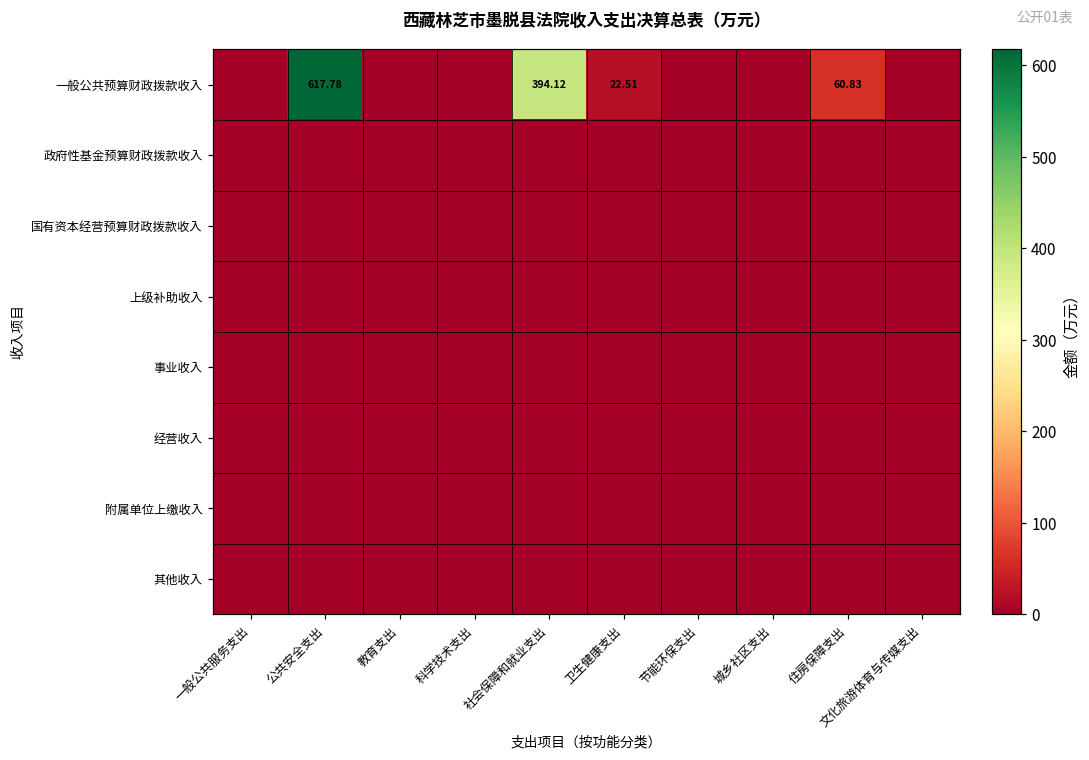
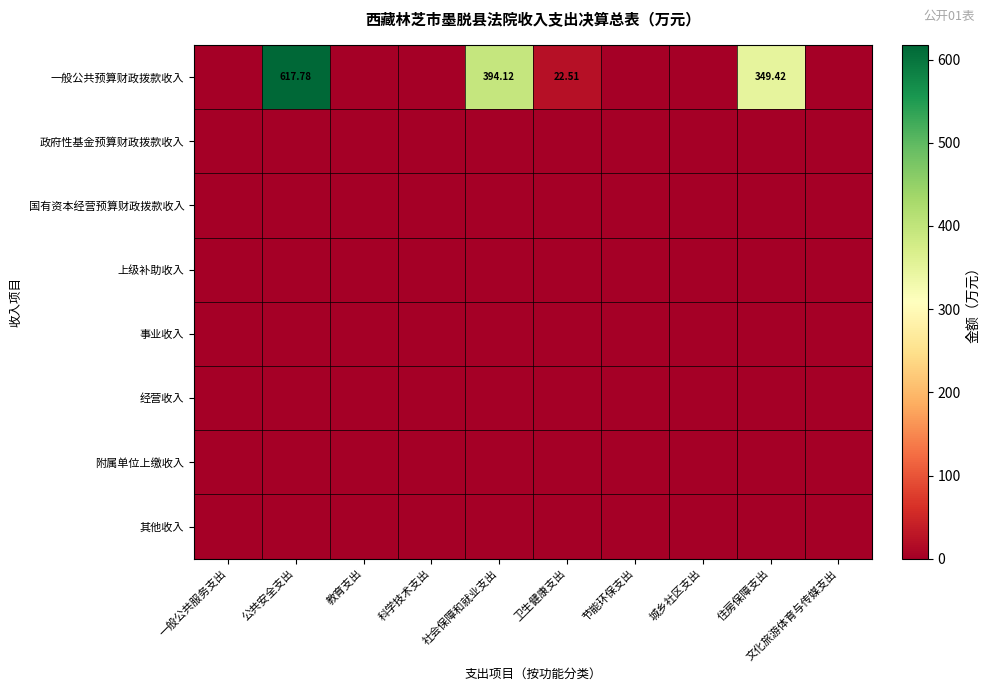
  {
    "一般公共预算财政拨款收入": {
      "公共安全支出": 617.78,
      "社会保障和就业支出": 394.12,
      "卫生健康支出": 22.51,
-     "住房保障支出": 60.83
+     "住房保障支出": 349.42
    }
  }
